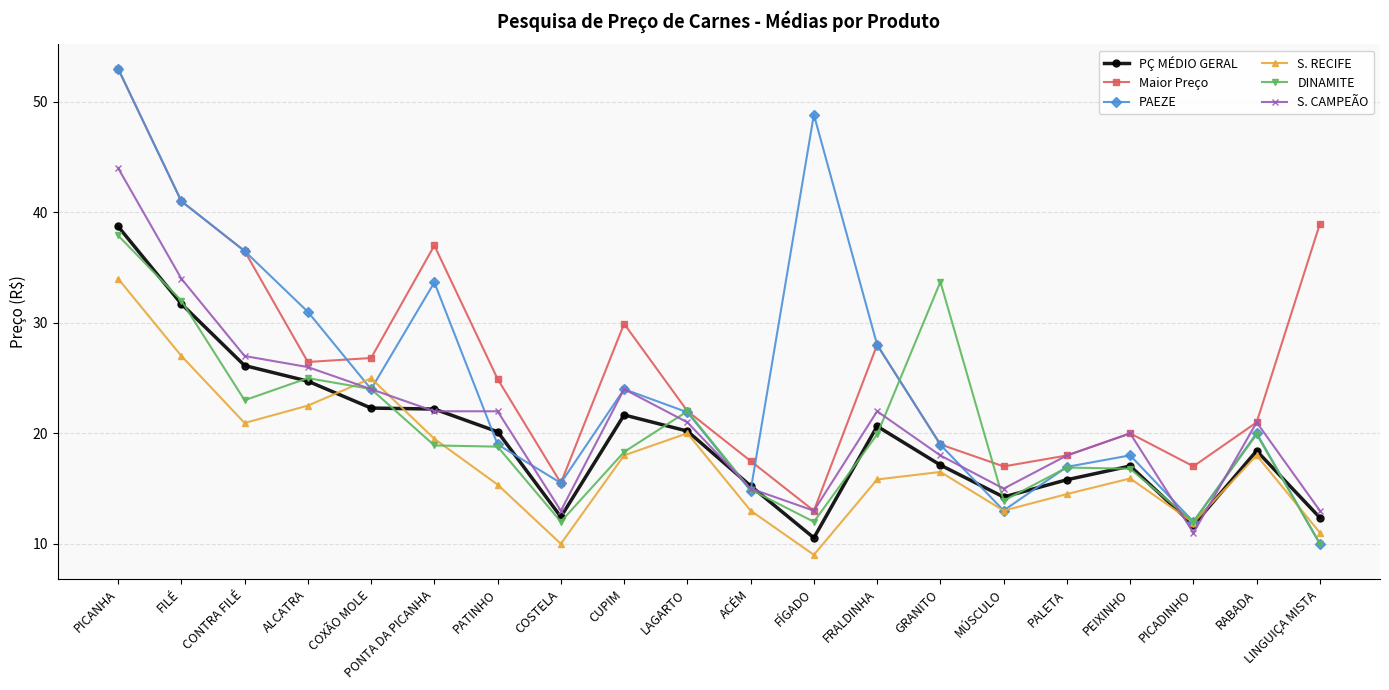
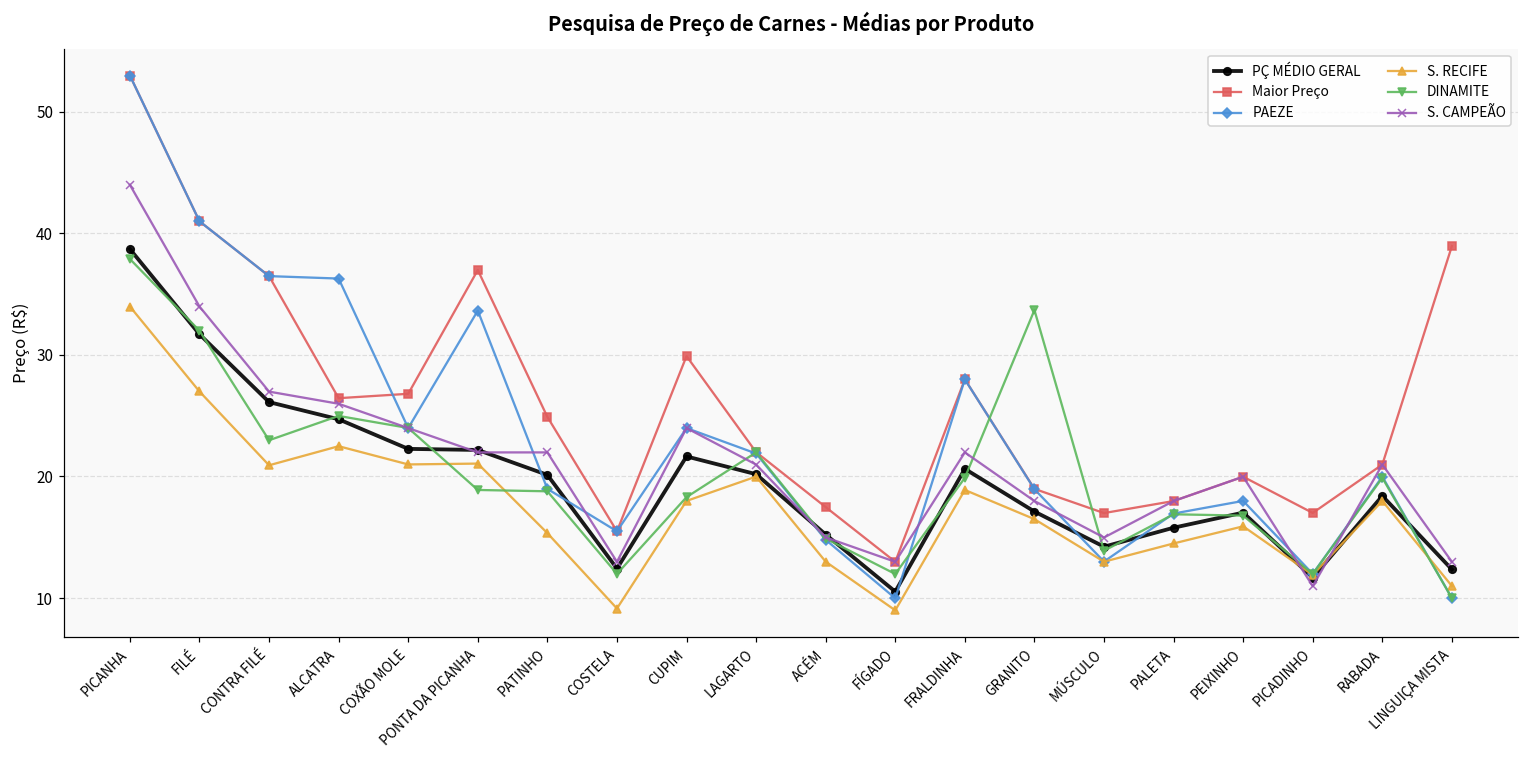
  {
    "PÇ MÉDIO GERAL": {
      "PICANHA": 38.7,
      "FILÉ": 31.7,
      "CONTRA FILÉ": 26.1,
      "ALCATRA": 24.7,
      "COXÃO MOLE": 22.3,
      "PATINHO": 20.1,
      "COSTELA": 12.4,
      "CUPIM": 21.6,
      "FÍGADO": 10.5,
      "FRALDINHA": 20.6,
      "GRANITO": 17.1,
      "MÚSCULO": 14.2,
      "PALETA": 15.8,
      "PEIXINHO": 17.0,
      "RABADA": 18.4,
      "LINGUIÇA MISTA": 12.4
    },
    "Maior Preço": {
      "ALCATRA": 26.4,
      "COXÃO MOLE": 26.8,
      "PONTA DA PICANHA": 37.0,
      "PATINHO": 24.9,
      "CUPIM": 29.9,
      "ACÉM": 17.5,
      "MÚSCULO": 17.0,
      "PICADINHO": 17.0,
      "LINGUIÇA MISTA": 39.0
    },
    "PAEZE": {
-     "ALCATRA": 31.0,
+     "ALCATRA": 36.3,
      "PONTA DA PICANHA": 33.6,
-     "FÍGADO": 48.8,
+     "FÍGADO": 10.0,
      "PEIXINHO": 18.0
    },
    "S. RECIFE": {
      "PICANHA": 34.0,
      "FILÉ": 27.0,
      "CONTRA FILÉ": 20.9,
      "ALCATRA": 22.5,
-     "COXÃO MOLE": 25.0,
-     "PONTA DA PICANHA": 19.5,
+     "COXÃO MOLE": 21.0,
+     "PONTA DA PICANHA": 21.1,
      "PATINHO": 15.3,
-     "COSTELA": 10.0,
+     "COSTELA": 9.1,
      "CUPIM": 18.0,
      "ACÉM": 13.0,
      "FÍGADO": 9.0,
-     "FRALDINHA": 15.8,
+     "FRALDINHA": 18.9,
      "GRANITO": 16.5,
      "PALETA": 14.5,
      "PEIXINHO": 15.9,
      "RABADA": 18.0,
      "LINGUIÇA MISTA": 11.0
    },
    "DINAMITE": {
      "PICANHA": 37.9,
      "FILÉ": 32.0,
      "CONTRA FILÉ": 23.0,
      "ALCATRA": 25.0,
      "PONTA DA PICANHA": 18.9,
      "COSTELA": 12.0,
      "CUPIM": 18.3,
      "FÍGADO": 12.0,
      "FRALDINHA": 19.9,
      "GRANITO": 33.7,
      "MÚSCULO": 13.9,
      "PEIXINHO": 16.8
    },
    "S. CAMPEÃO": {
      "PICANHA": 44.0,
      "FILÉ": 34.0,
      "CONTRA FILÉ": 27.0,
      "ALCATRA": 26.0,
      "PATINHO": 22.0,
      "COSTELA": 13.0,
      "LAGARTO": 21.0,
      "FRALDINHA": 22.0,
      "GRANITO": 18.0,
      "MÚSCULO": 15.0,
      "PICADINHO": 11.0,
      "LINGUIÇA MISTA": 13.0
    }
  }
